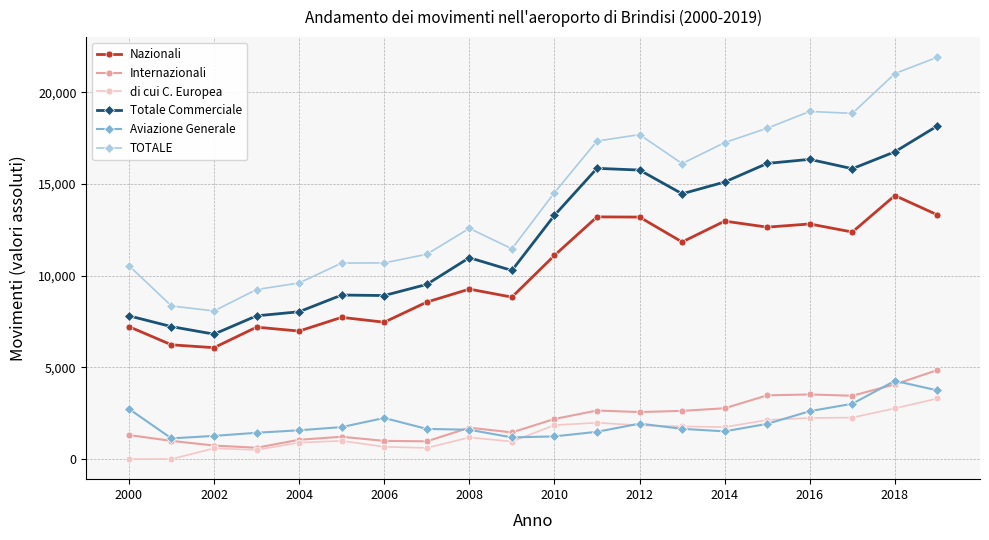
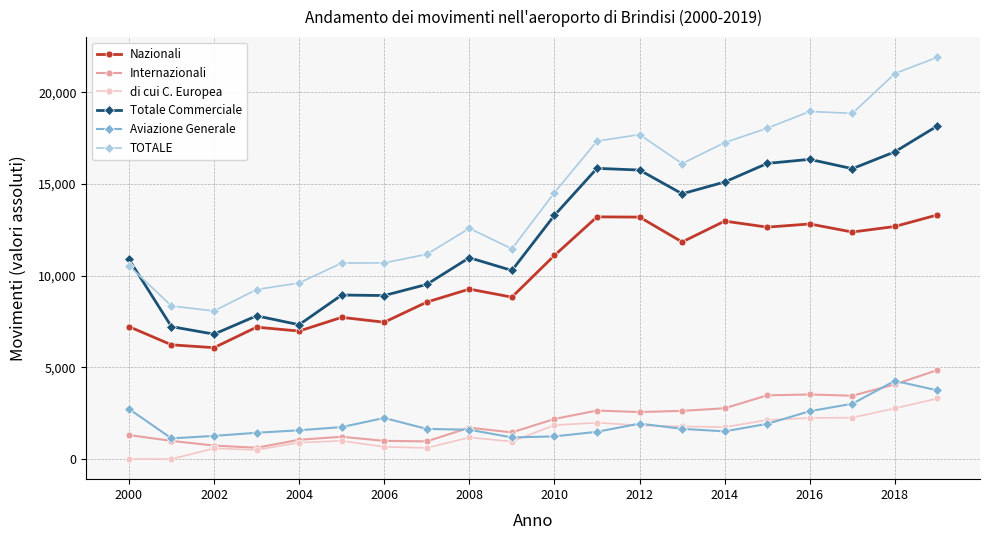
  {
    "Nazionali": {
      "2000": "7,200",
      "2002": "6,100",
      "2004": "7,000",
      "2006": "7,500",
      "2008": "9,300",
      "2010": "11,100",
      "2012": "13,200",
      "2014": "13,000",
      "2016": "12,800",
-     "2018": "14,400"
+     "2018": "12,700"
    },
    "Totale Commerciale": {
-     "2000": "7,800",
+     "2000": "10,900",
      "2002": "6,800",
-     "2004": "8,000",
+     "2004": "7,300",
      "2006": "8,900",
      "2008": "11,000",
      "2010": "13,300",
      "2012": "15,800",
      "2014": "15,100",
      "2016": "16,300",
      "2018": "16,800"
    }
  }
